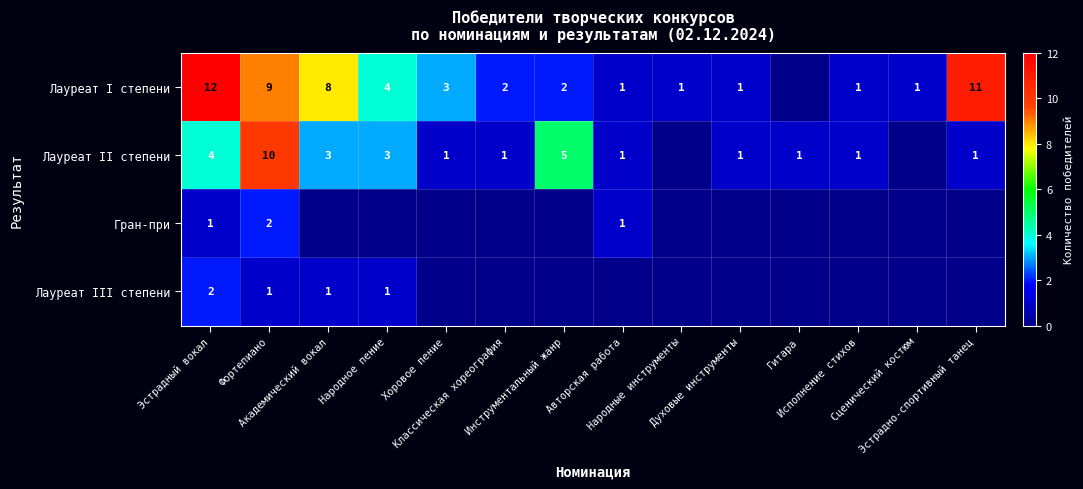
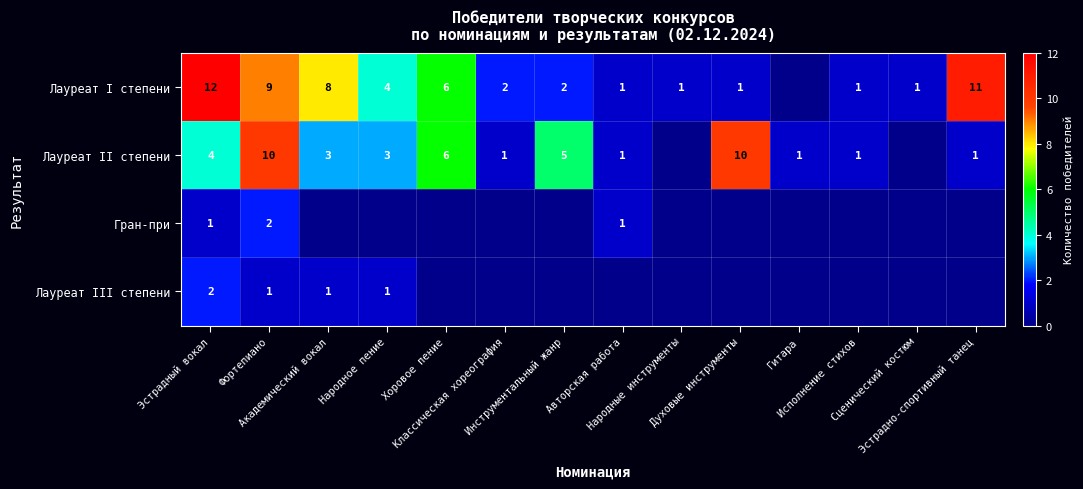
  {
    "Лауреат I степени": {
      "Эстрадный вокал": 12,
      "Фортепиано": 9,
      "Академический вокал": 8,
      "Народное пение": 4,
-     "Хоровое пение": 3,
+     "Хоровое пение": 6,
      "Классическая хореография": 2,
      "Инструментальный жанр": 2,
      "Авторская работа": 1,
      "Народные инструменты": 1,
      "Духовые инструменты": 1,
      "Исполнение стихов": 1,
      "Сценический костюм": 1,
      "Эстрадно-спортивный танец": 11
    },
    "Лауреат II степени": {
      "Эстрадный вокал": 4,
      "Фортепиано": 10,
      "Академический вокал": 3,
      "Народное пение": 3,
-     "Хоровое пение": 1,
+     "Хоровое пение": 6,
      "Классическая хореография": 1,
      "Инструментальный жанр": 5,
      "Авторская работа": 1,
-     "Духовые инструменты": 1,
+     "Духовые инструменты": 10,
      "Гитара": 1,
      "Исполнение стихов": 1,
      "Эстрадно-спортивный танец": 1
    },
    "Гран-при": {
      "Эстрадный вокал": 1,
      "Фортепиано": 2,
      "Авторская работа": 1
    },
    "Лауреат III степени": {
      "Эстрадный вокал": 2,
      "Фортепиано": 1,
      "Академический вокал": 1,
      "Народное пение": 1
    }
  }
